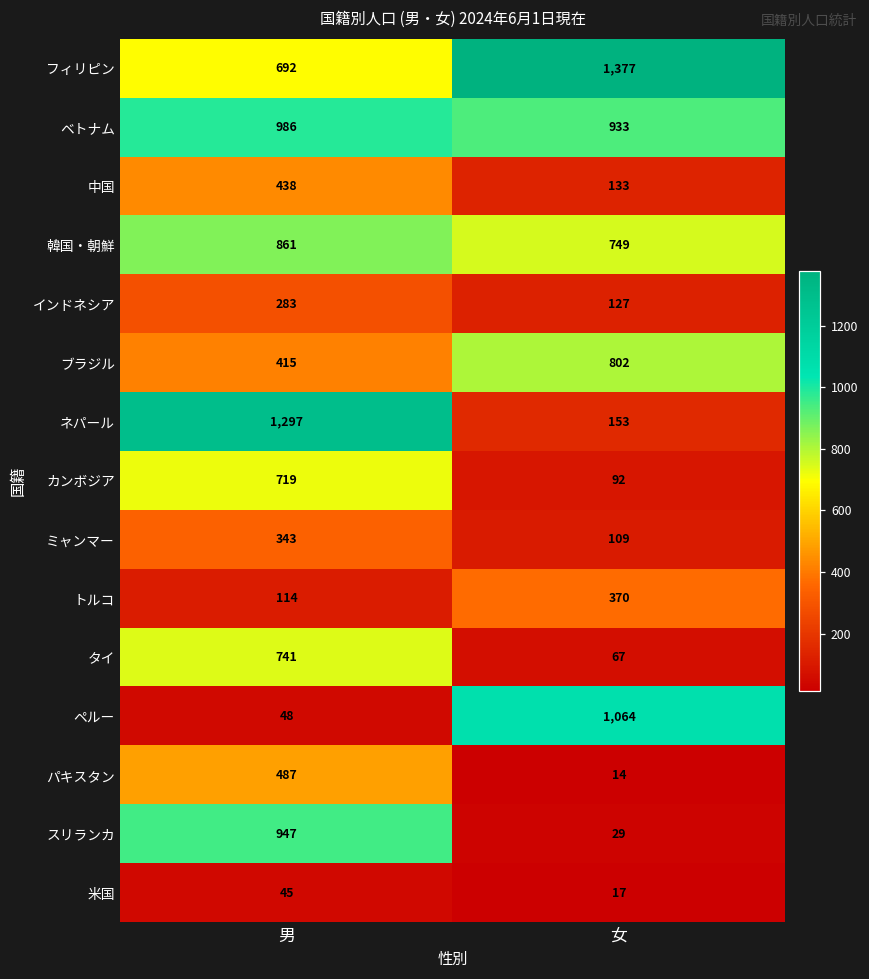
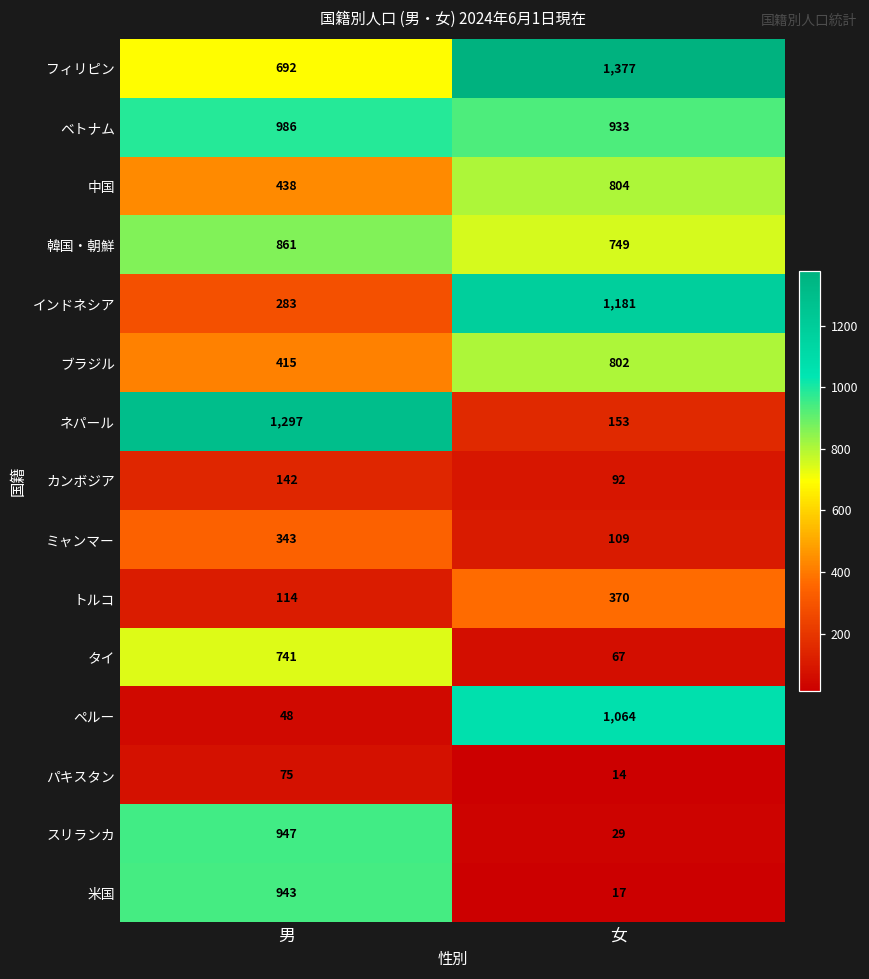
  {
    "フィリピン": {
      "男": "692",
      "女": "1,377"
    },
    "ベトナム": {
      "男": "986",
      "女": "933"
    },
    "中国": {
      "男": "438",
-     "女": "133"
+     "女": "804"
    },
    "韓国・朝鮮": {
      "男": "861",
      "女": "749"
    },
    "インドネシア": {
      "男": "283",
-     "女": "127"
+     "女": "1,181"
    },
    "ブラジル": {
      "男": "415",
      "女": "802"
    },
    "ネパール": {
      "男": "1,297",
      "女": "153"
    },
    "カンボジア": {
-     "男": "719",
+     "男": "142",
      "女": "92"
    },
    "ミャンマー": {
      "男": "343",
      "女": "109"
    },
    "トルコ": {
      "男": "114",
      "女": "370"
    },
    "タイ": {
      "男": "741",
      "女": "67"
    },
    "ペルー": {
      "男": "48",
      "女": "1,064"
    },
    "パキスタン": {
-     "男": "487",
+     "男": "75",
      "女": "14"
    },
    "スリランカ": {
      "男": "947",
      "女": "29"
    },
    "米国": {
-     "男": "45",
+     "男": "943",
      "女": "17"
    }
  }
